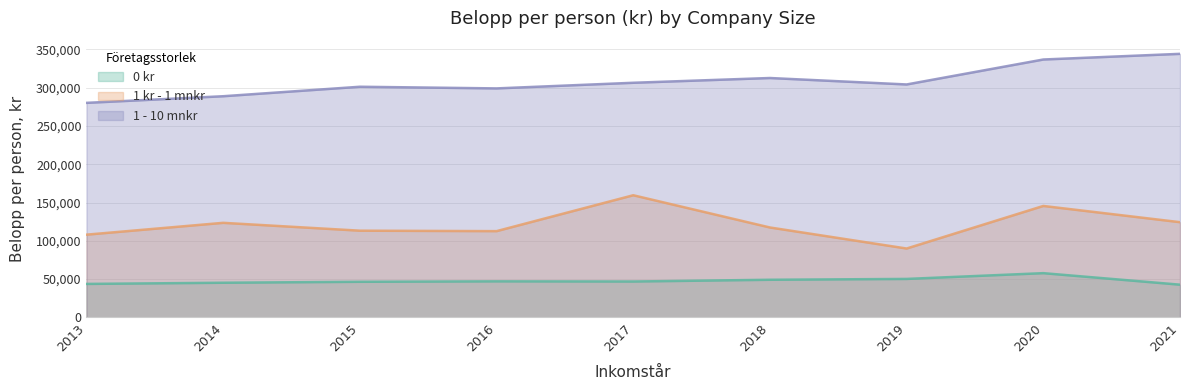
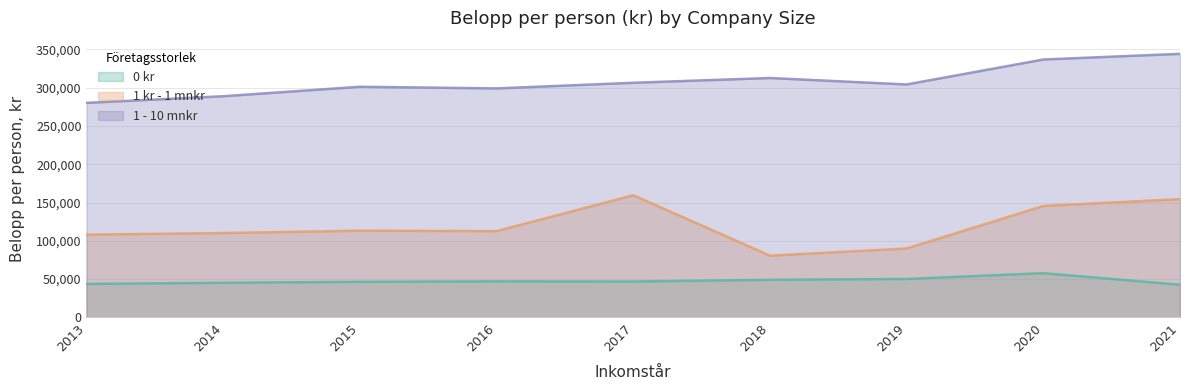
  {
    "1 kr - 1 mnkr": {
      "2013": "110,000",
-     "2014": "120,000",
+     "2014": "110,000",
      "2015": "110,000",
      "2016": "110,000",
      "2017": "160,000",
-     "2018": "120,000",
+     "2018": "80,000",
      "2019": "90,000",
      "2020": "150,000",
-     "2021": "120,000"
+     "2021": "150,000"
    }
  }
